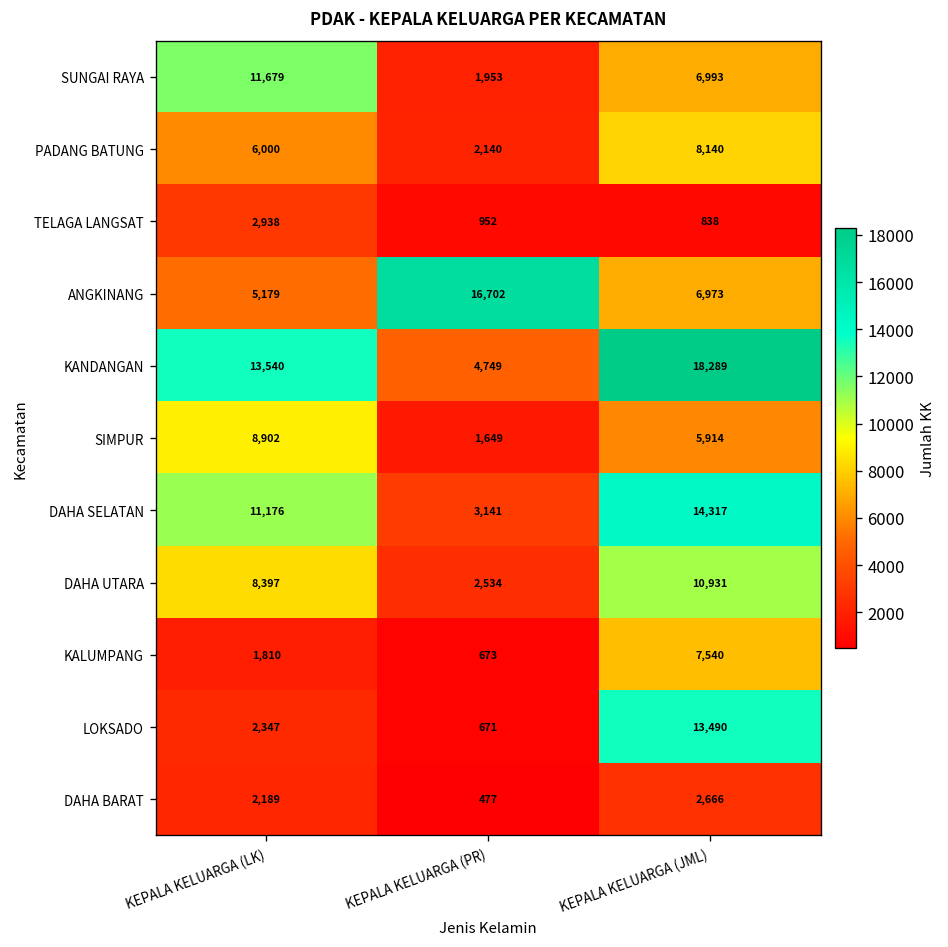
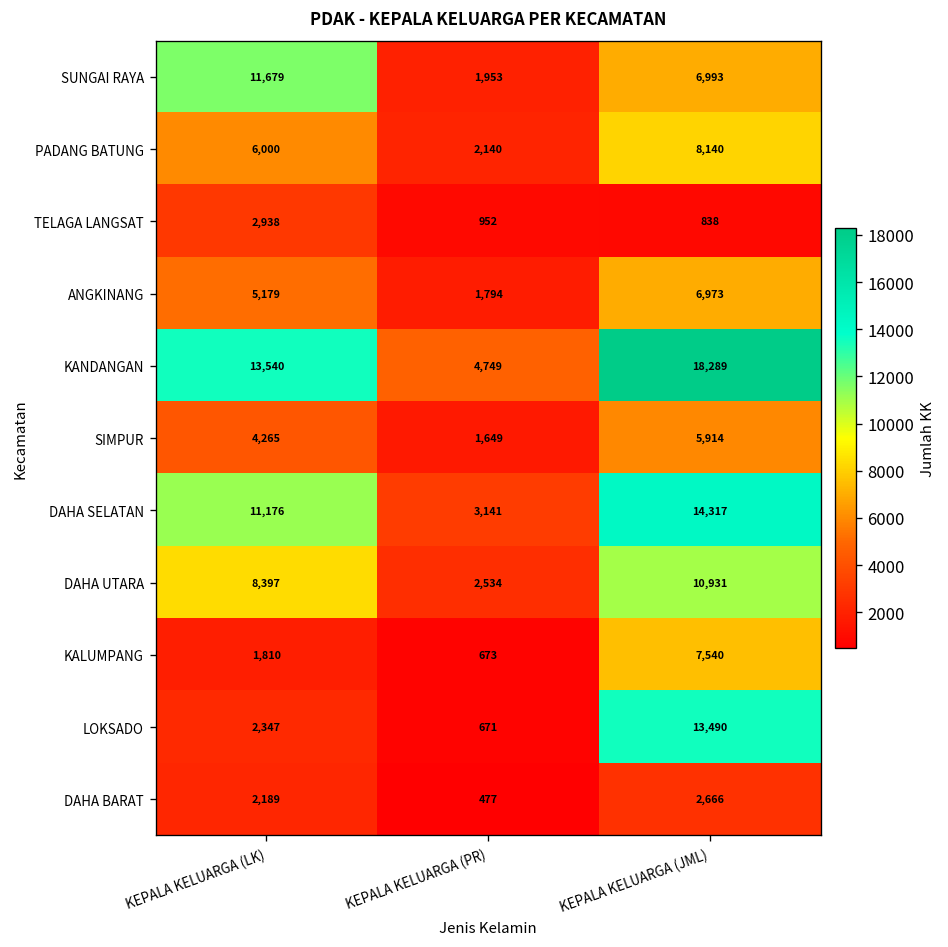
  {
    "SUNGAI RAYA": {
      "KEPALA KELUARGA (LK)": "11,679",
      "KEPALA KELUARGA (PR)": "1,953",
      "KEPALA KELUARGA (JML)": "6,993"
    },
    "PADANG BATUNG": {
      "KEPALA KELUARGA (LK)": "6,000",
      "KEPALA KELUARGA (PR)": "2,140",
      "KEPALA KELUARGA (JML)": "8,140"
    },
    "TELAGA LANGSAT": {
      "KEPALA KELUARGA (LK)": "2,938",
      "KEPALA KELUARGA (PR)": "952",
      "KEPALA KELUARGA (JML)": "838"
    },
    "ANGKINANG": {
      "KEPALA KELUARGA (LK)": "5,179",
-     "KEPALA KELUARGA (PR)": "16,702",
+     "KEPALA KELUARGA (PR)": "1,794",
      "KEPALA KELUARGA (JML)": "6,973"
    },
    "KANDANGAN": {
      "KEPALA KELUARGA (LK)": "13,540",
      "KEPALA KELUARGA (PR)": "4,749",
      "KEPALA KELUARGA (JML)": "18,289"
    },
    "SIMPUR": {
-     "KEPALA KELUARGA (LK)": "8,902",
+     "KEPALA KELUARGA (LK)": "4,265",
      "KEPALA KELUARGA (PR)": "1,649",
      "KEPALA KELUARGA (JML)": "5,914"
    },
    "DAHA SELATAN": {
      "KEPALA KELUARGA (LK)": "11,176",
      "KEPALA KELUARGA (PR)": "3,141",
      "KEPALA KELUARGA (JML)": "14,317"
    },
    "DAHA UTARA": {
      "KEPALA KELUARGA (LK)": "8,397",
      "KEPALA KELUARGA (PR)": "2,534",
      "KEPALA KELUARGA (JML)": "10,931"
    },
    "KALUMPANG": {
      "KEPALA KELUARGA (LK)": "1,810",
      "KEPALA KELUARGA (PR)": "673",
      "KEPALA KELUARGA (JML)": "7,540"
    },
    "LOKSADO": {
      "KEPALA KELUARGA (LK)": "2,347",
      "KEPALA KELUARGA (PR)": "671",
      "KEPALA KELUARGA (JML)": "13,490"
    },
    "DAHA BARAT": {
      "KEPALA KELUARGA (LK)": "2,189",
      "KEPALA KELUARGA (PR)": "477",
      "KEPALA KELUARGA (JML)": "2,666"
    }
  }
